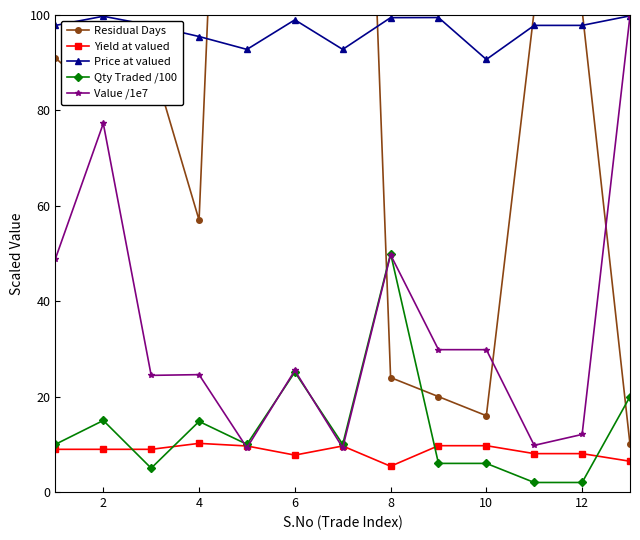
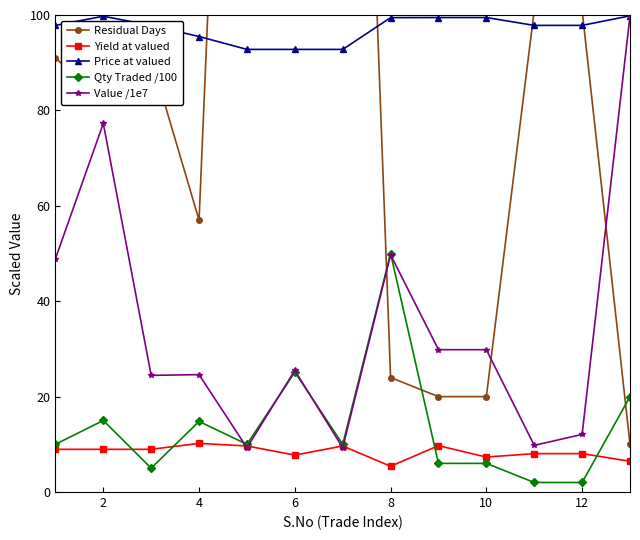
  {
    "Residual Days": {
      "4": 57,
      "8": 24,
-     "10": 16
+     "10": 20
    },
    "Yield at valued": {
      "2": 9,
      "4": 10,
      "6": 8,
      "8": 5,
-     "10": 10,
+     "10": 7,
      "12": 8
    },
    "Price at valued": {
      "2": 100,
      "4": 95,
-     "6": 99,
+     "6": 93,
      "8": 99,
-     "10": 91,
+     "10": 99,
      "12": 98
    },
    "Qty Traded /100": {
      "2": 15,
      "4": 15,
      "10": 6,
      "12": 2
    },
    "Value /1e7": {
      "2": 77,
      "4": 25,
      "10": 30,
      "12": 12
    }
  }
